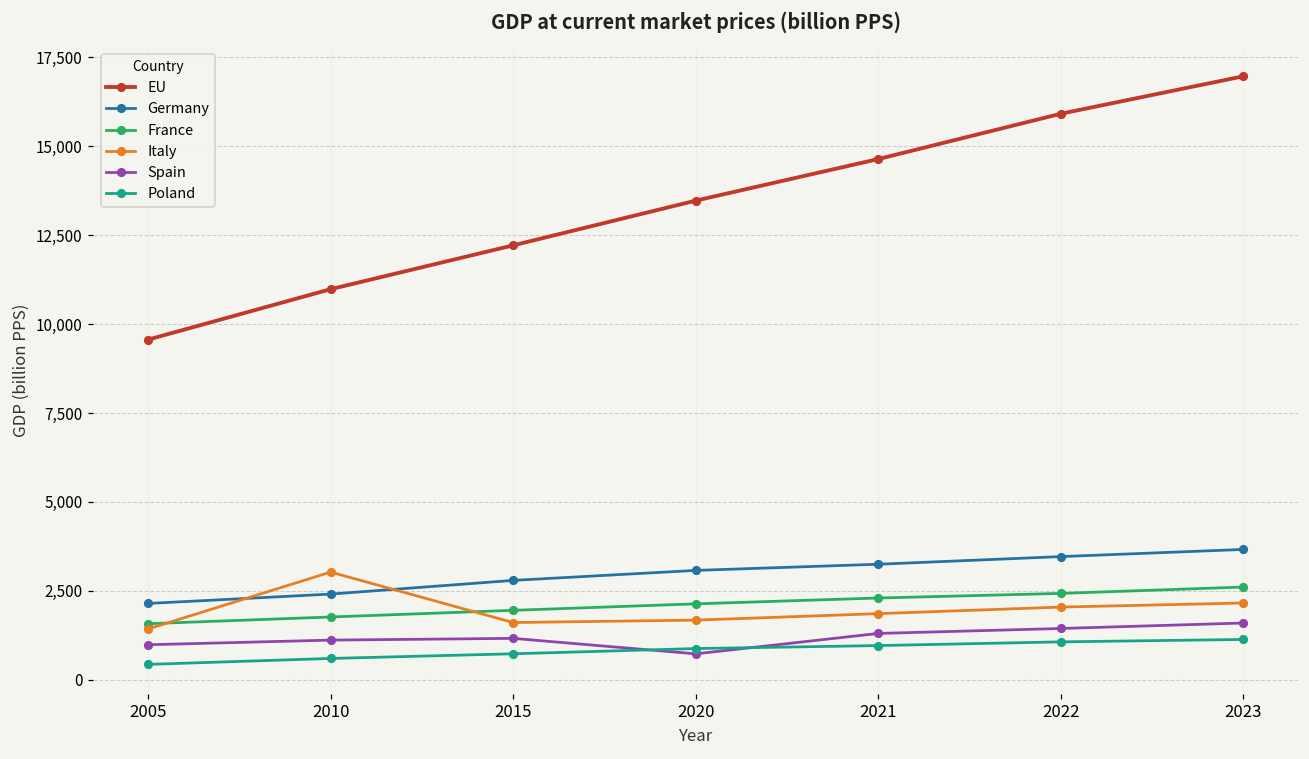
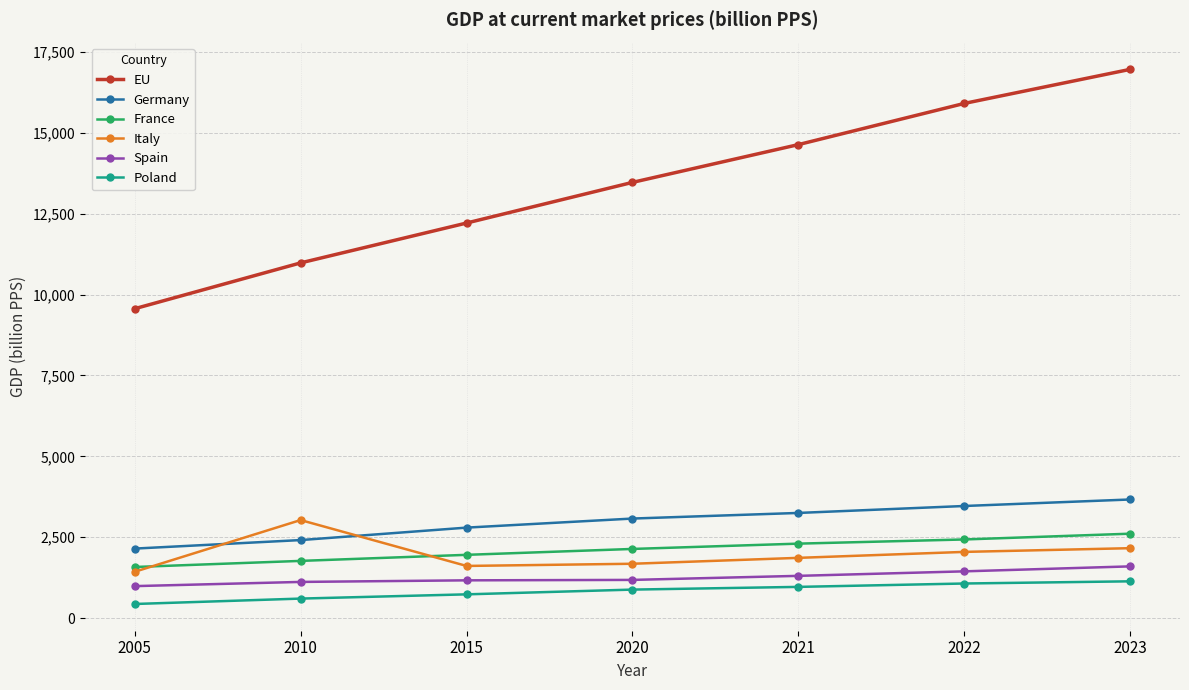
  {
    "EU": {
      "2005": "9,600",
      "2010": "11,000",
      "2015": "12,200",
      "2020": "13,500",
      "2021": "14,600",
      "2022": "15,900",
      "2023": "17,000"
    },
    "Italy": {
      "2005": "1,400",
      "2010": "3,000",
      "2015": "1,600",
      "2020": "1,700",
      "2021": "1,900",
      "2022": "2,000",
      "2023": "2,200"
    },
    "Spain": {
      "2005": "1,000",
      "2010": "1,100",
      "2015": "1,200",
-     "2020": "700",
+     "2020": "1,200",
      "2021": "1,300",
      "2022": "1,400",
      "2023": "1,600"
    }
  }
